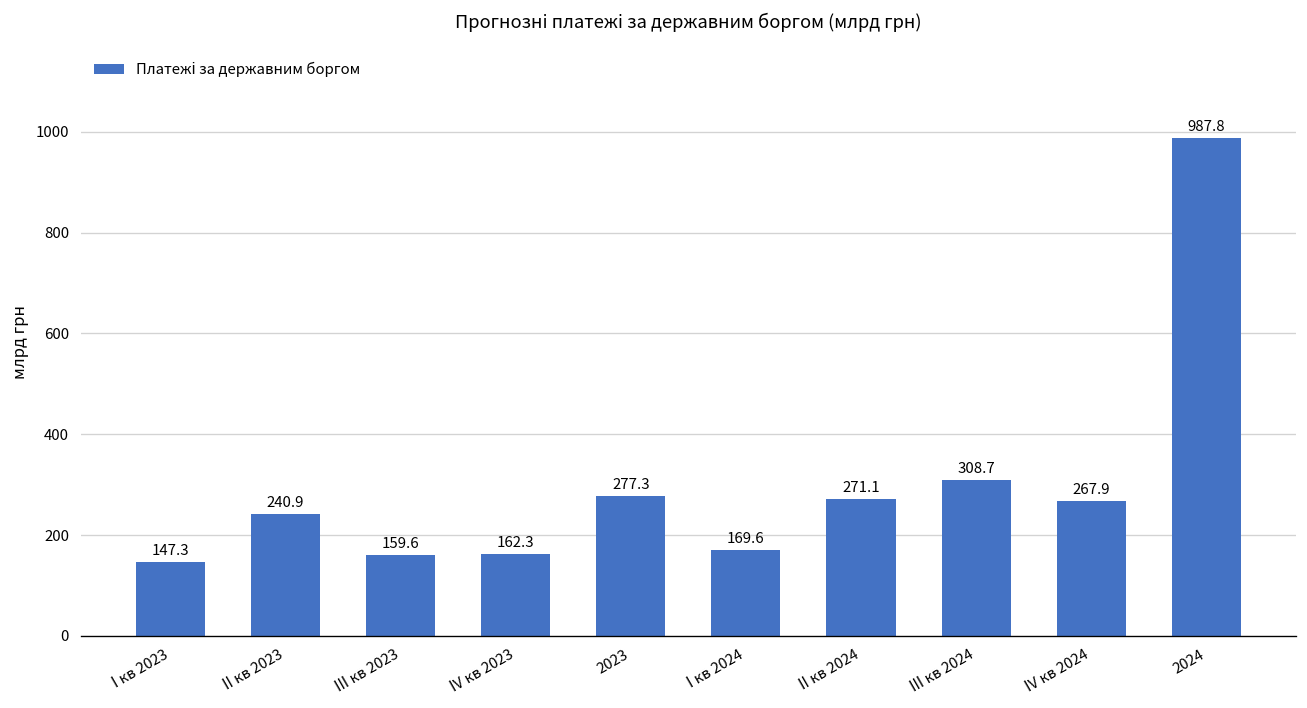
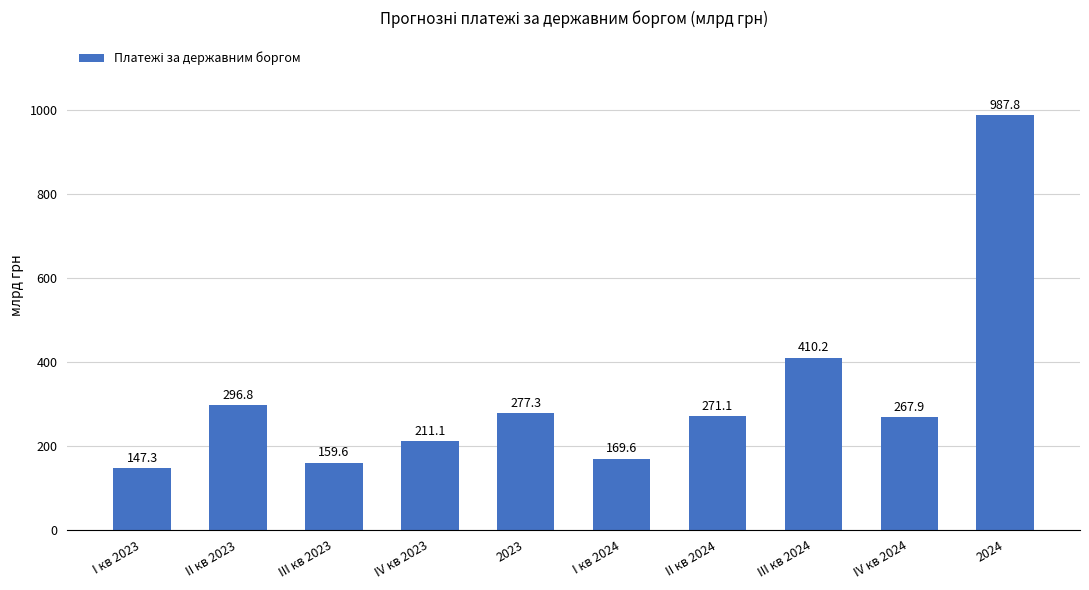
  {
    "І кв 2023": 147.3,
-   "ІІ кв 2023": 240.9,
+   "ІІ кв 2023": 296.8,
    "ІІІ кв 2023": 159.6,
-   "ІV кв 2023": 162.3,
+   "ІV кв 2023": 211.1,
    "2023": 277.3,
    "І кв 2024": 169.6,
    "ІІ кв 2024": 271.1,
-   "ІІІ кв 2024": 308.7,
+   "ІІІ кв 2024": 410.2,
    "ІV кв 2024": 267.9,
    "2024": 987.8
  }
